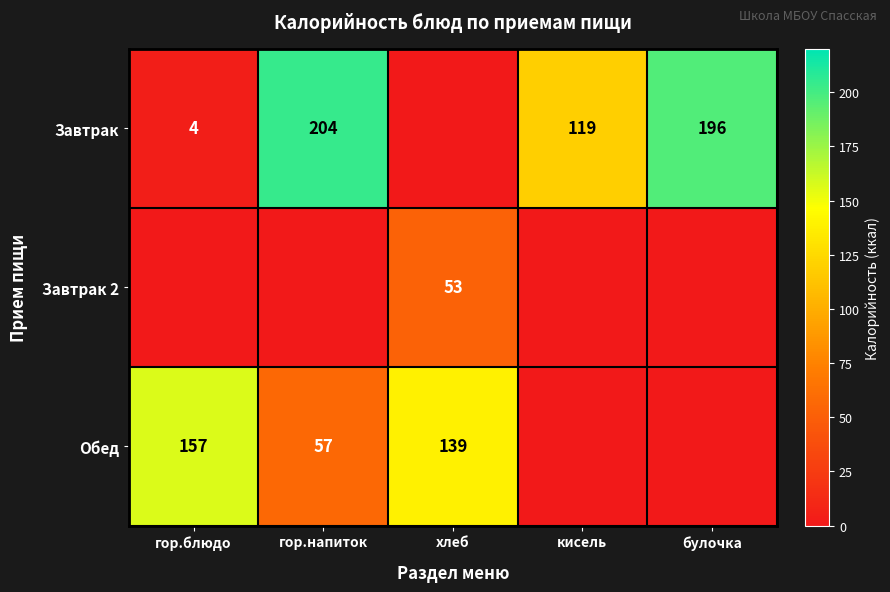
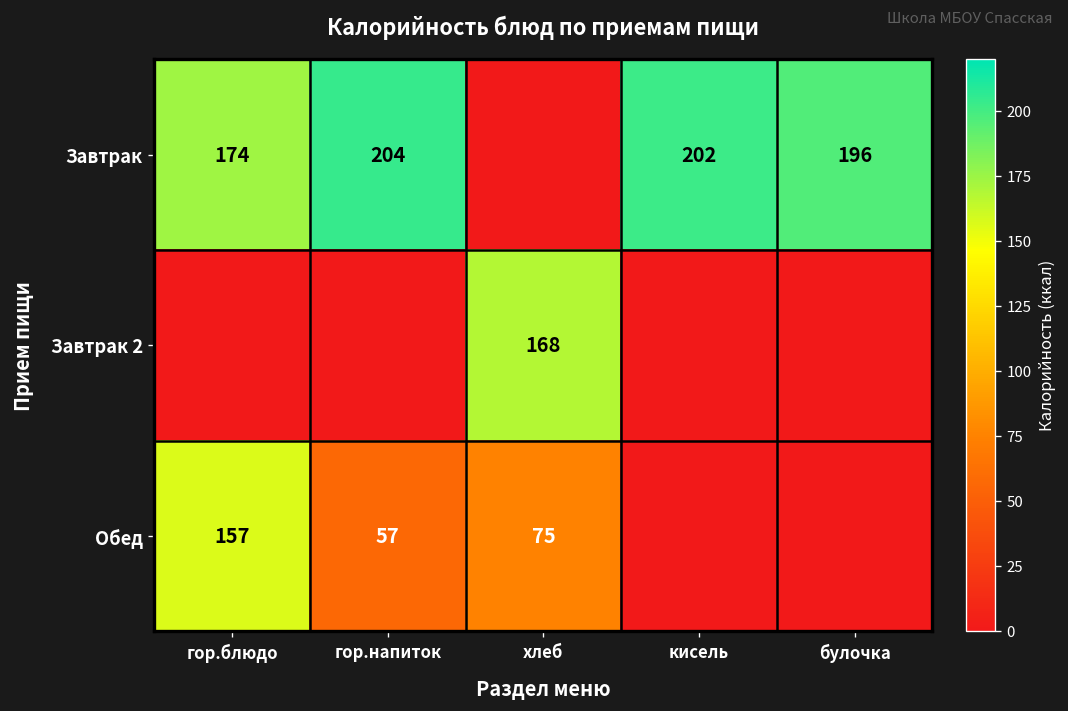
  {
    "Завтрак": {
-     "гор.блюдо": 4,
+     "гор.блюдо": 174,
      "гор.напиток": 204,
-     "кисель": 119,
+     "кисель": 202,
      "булочка": 196
    },
    "Завтрак 2": {
-     "хлеб": 53
+     "хлеб": 168
    },
    "Обед": {
      "гор.блюдо": 157,
      "гор.напиток": 57,
-     "хлеб": 139
+     "хлеб": 75
    }
  }
